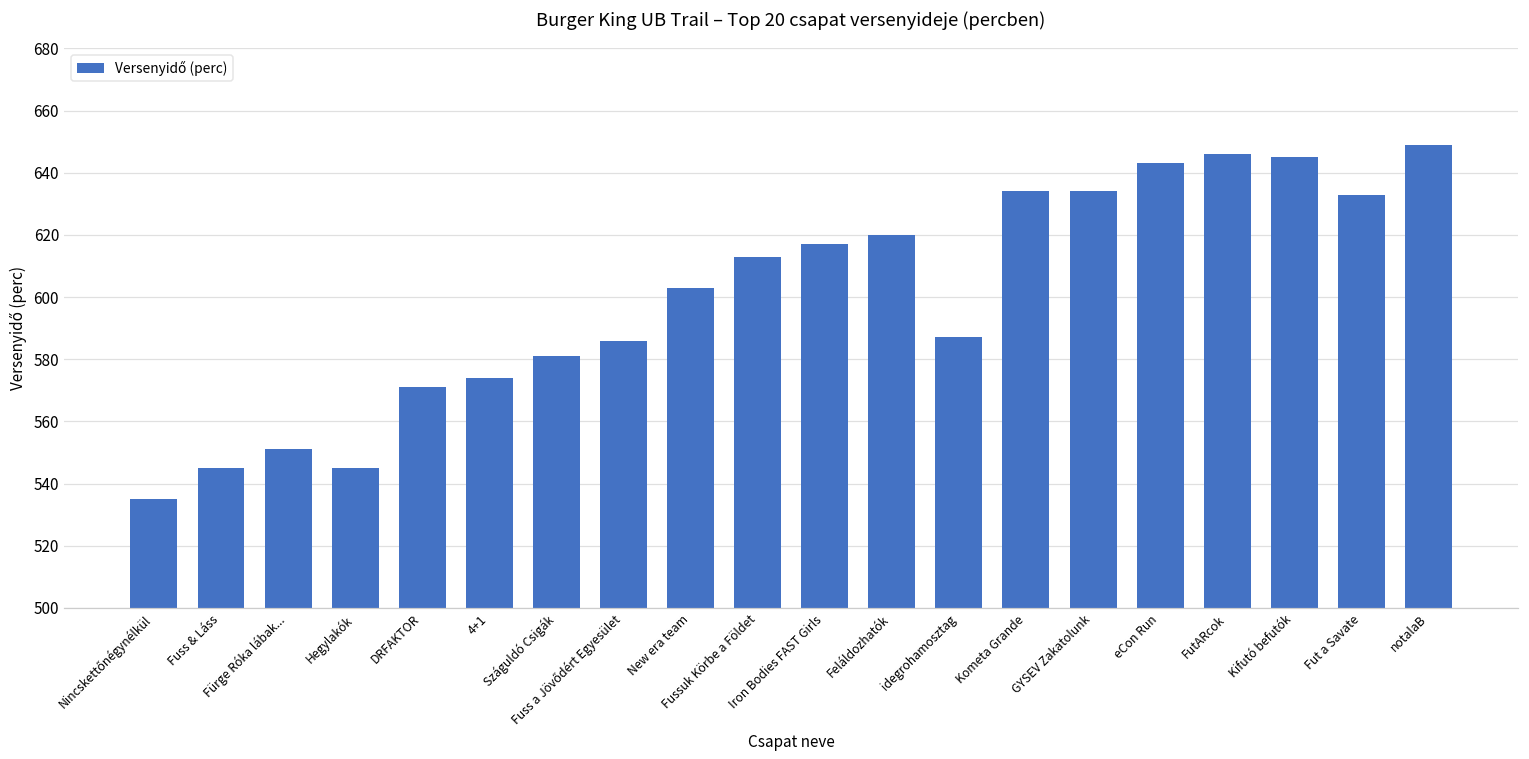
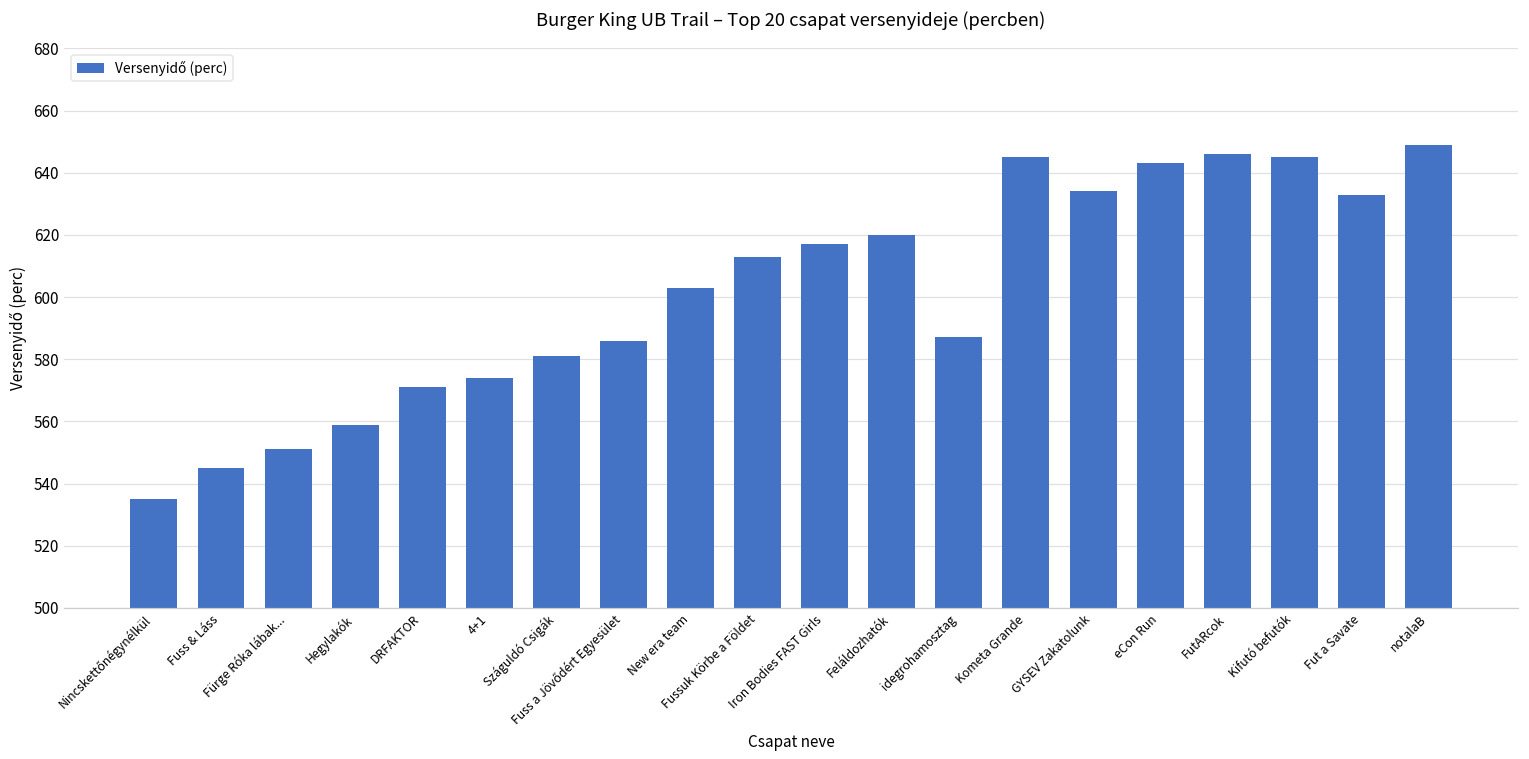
  {
    "Nincskettőnégynélkül": 535,
    "Fuss & Láss": 545,
    "Fürge Róka lábak...": 551,
-   "Hegylakók": 545,
+   "Hegylakók": 559,
    "DRFAKTOR": 571,
    "4+1": 574,
    "Száguldó Csigák": 581,
    "Fuss a Jövődért Egyesület": 586,
    "New era team": 603,
    "Fussuk Körbe a Földet": 613,
    "Iron Bodies FAST Girls": 617,
    "Feláldozhatók": 620,
    "idegrohamosztag": 587,
-   "Kometa Grande": 634,
+   "Kometa Grande": 645,
    "GYSEV Zakatolunk": 634,
    "eCon Run": 643,
    "FutARcok": 646,
    "Kifutó befutók": 645,
    "Fut a Savate": 633,
    "notalaB": 649
  }
